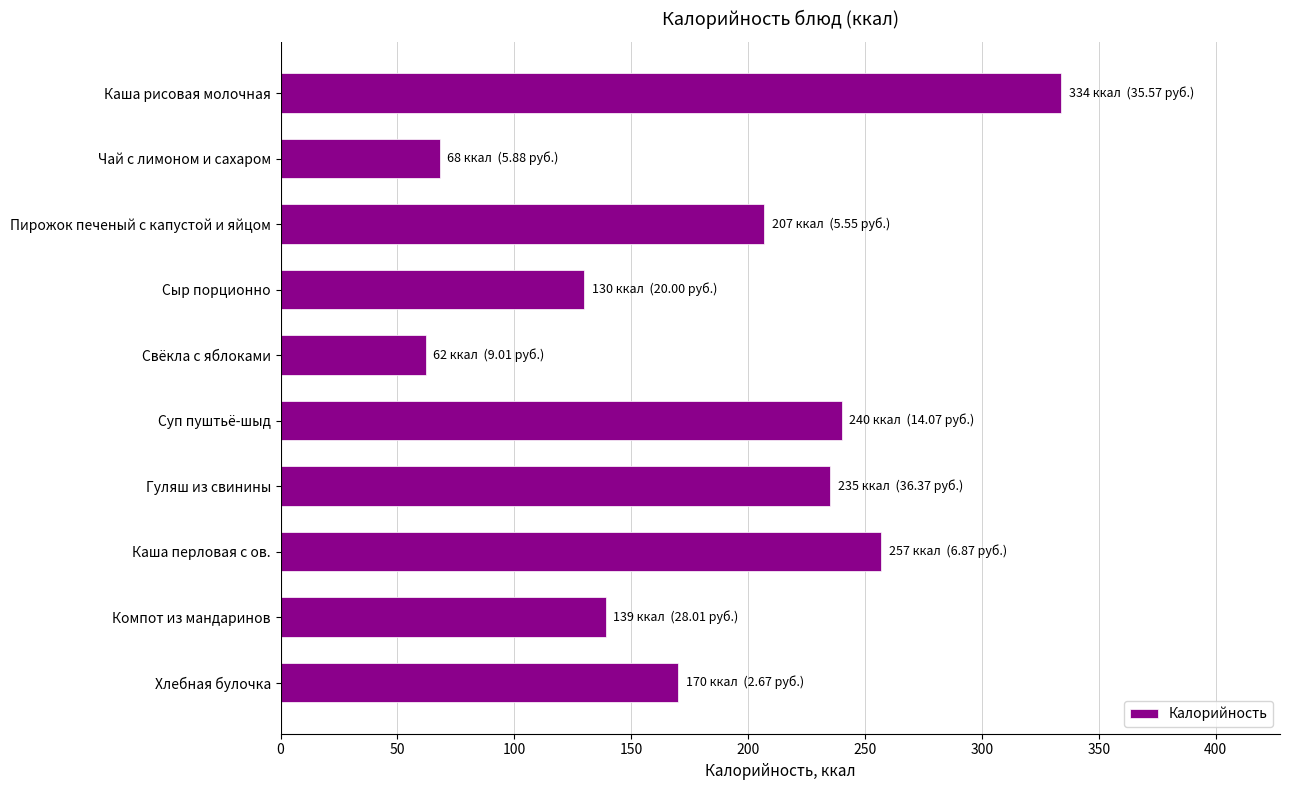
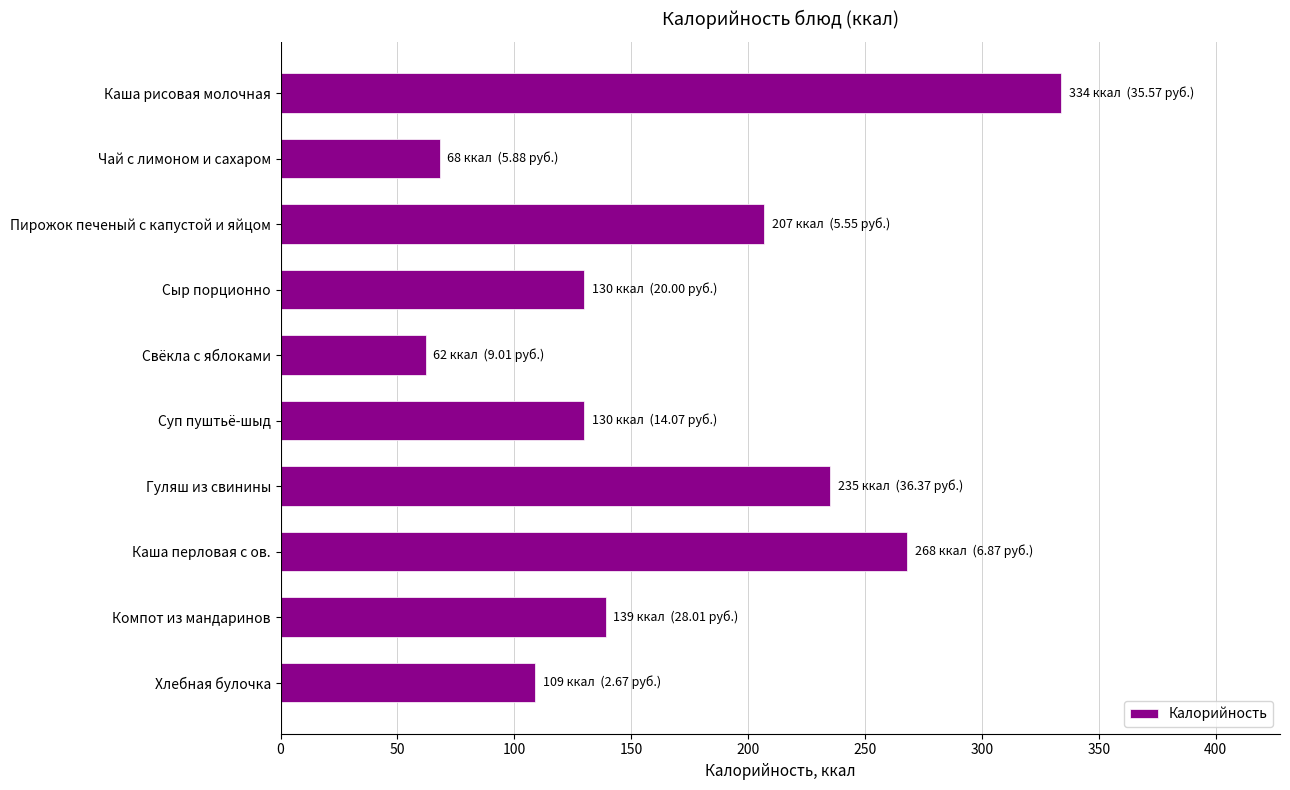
  {
    "Каша рисовая молочная": 334,
    "Чай с лимоном и сахаром": 68,
    "Пирожок печеный с капустой и яйцом": 207,
    "Сыр порционно": 130,
    "Свёкла с яблоками": 62,
-   "Суп пуштьё-шыд": 240,
+   "Суп пуштьё-шыд": 130,
    "Гуляш из свинины": 235,
-   "Каша перловая с ов.": 257,
+   "Каша перловая с ов.": 268,
    "Компот из мандаринов": 139,
-   "Хлебная булочка": 170
+   "Хлебная булочка": 109
  }
